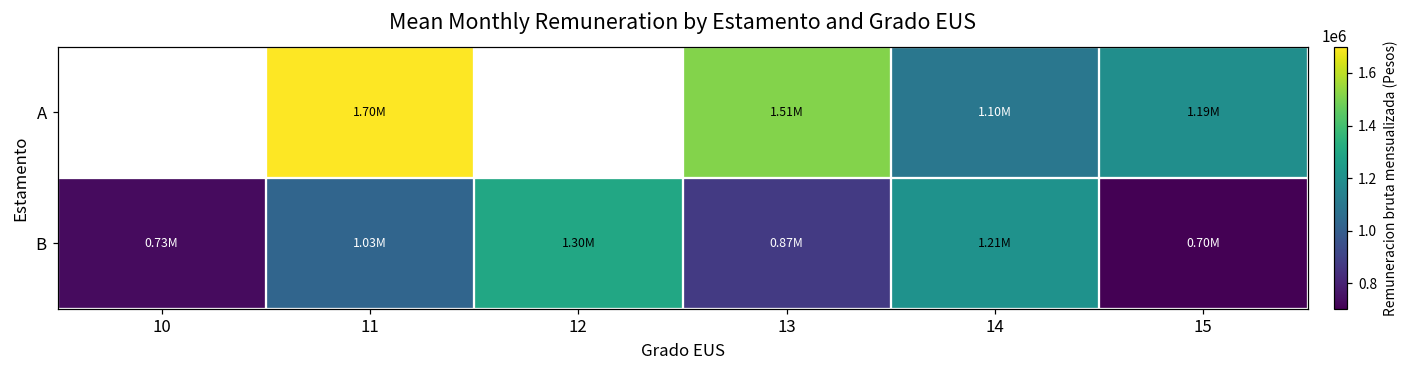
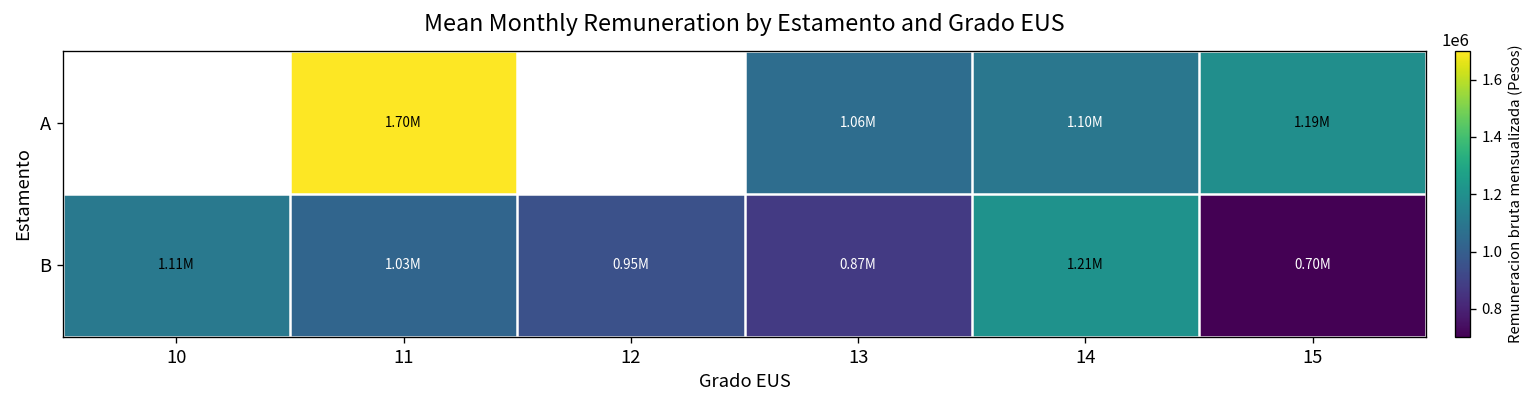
  {
    "A": {
      "11": "1.70M",
-     "13": "1.51M",
+     "13": "1.06M",
      "14": "1.10M",
      "15": "1.19M"
    },
    "B": {
-     "10": "0.73M",
+     "10": "1.11M",
      "11": "1.03M",
-     "12": "1.30M",
+     "12": "0.95M",
      "13": "0.87M",
      "14": "1.21M",
      "15": "0.70M"
    }
  }
